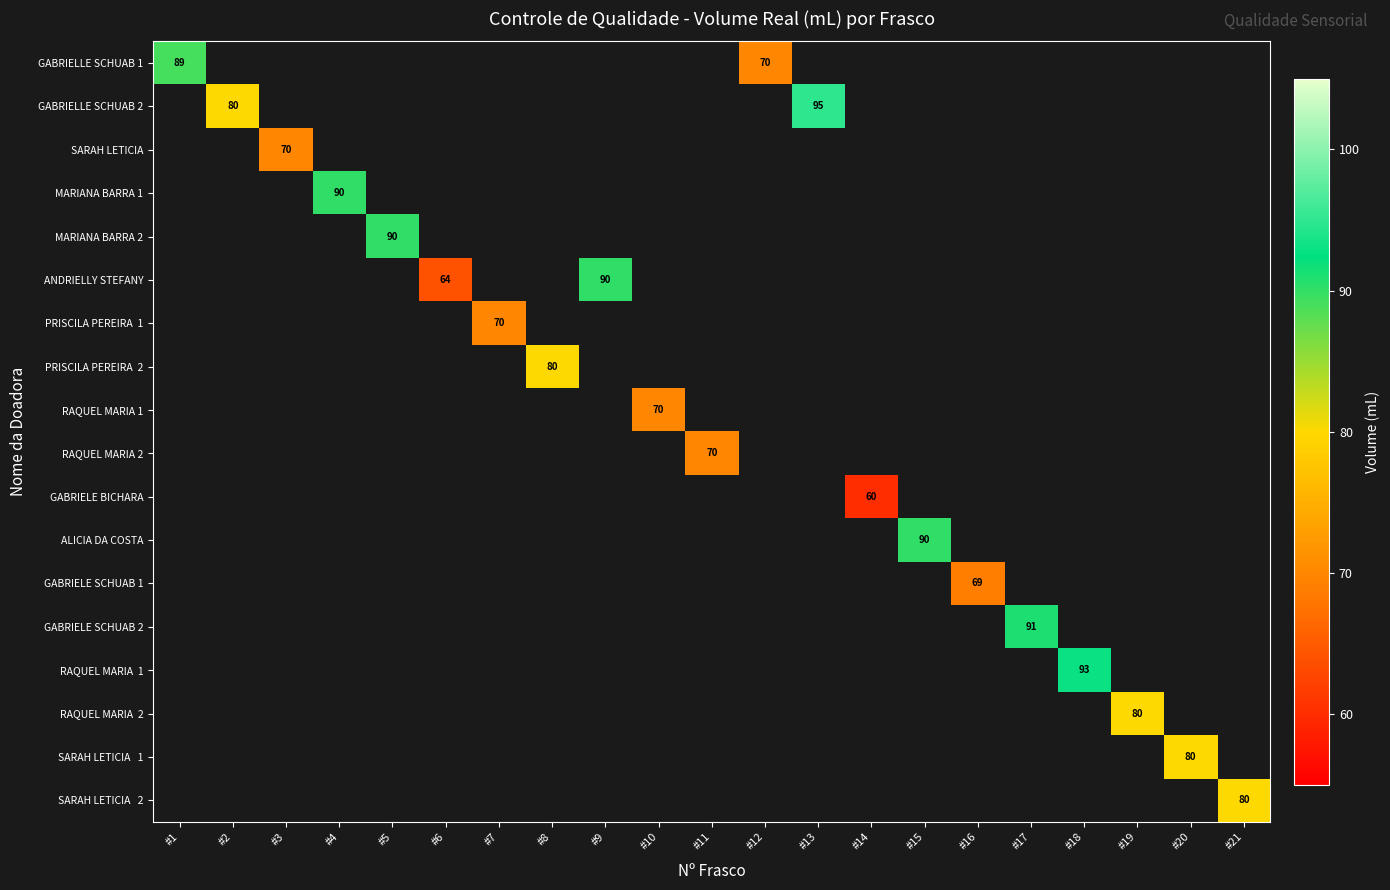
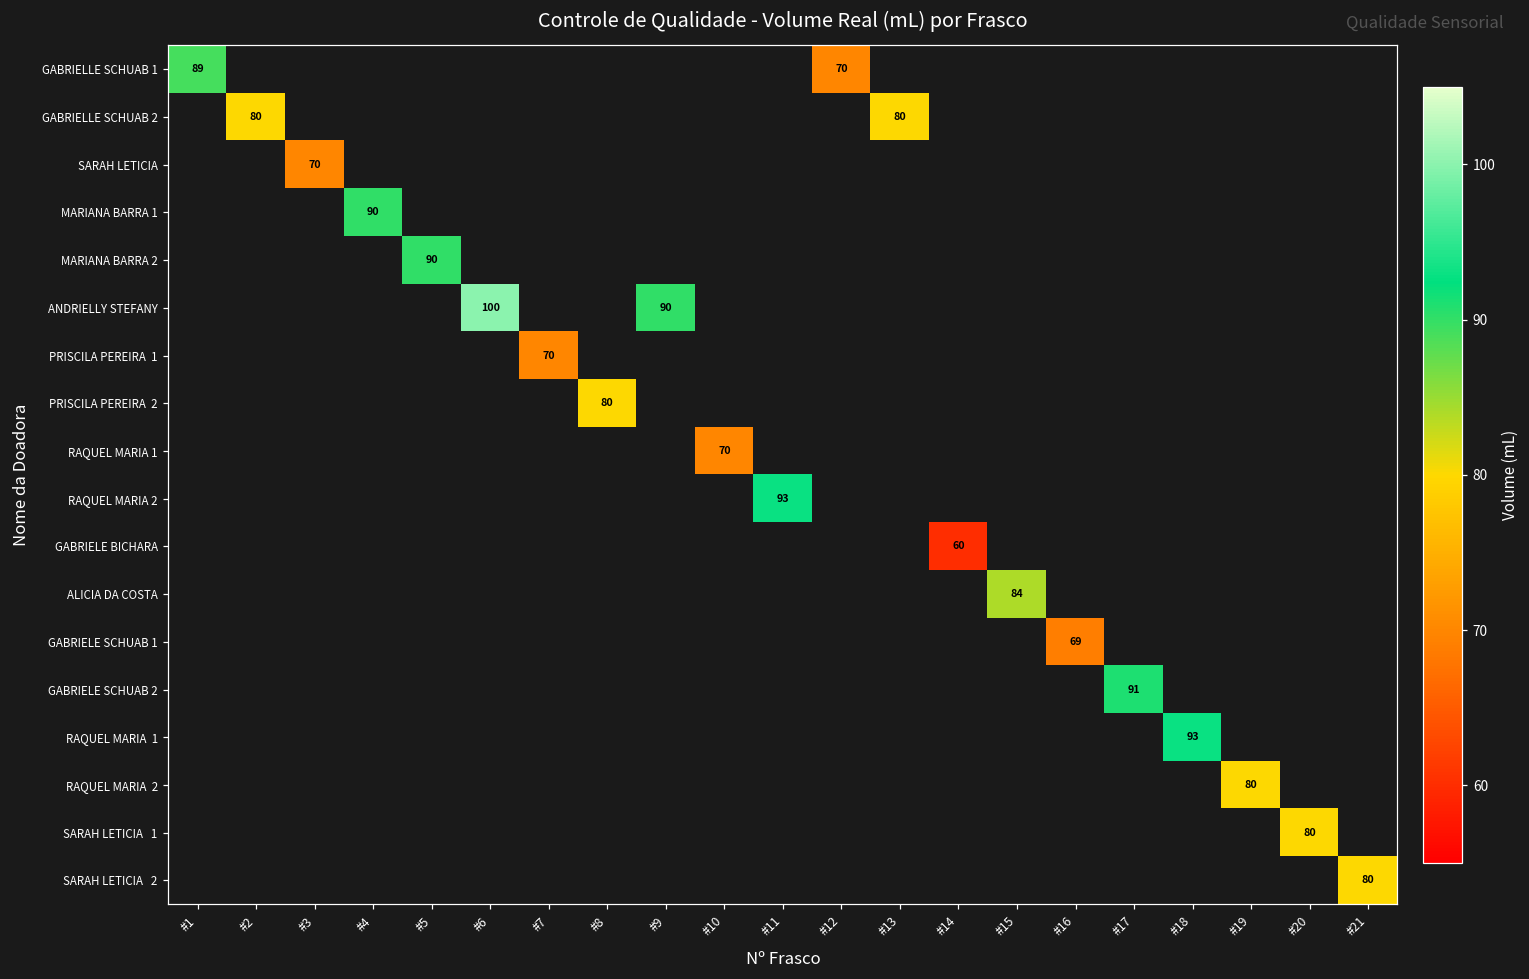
  {
    "GABRIELLE SCHUAB 1": {
      "#1": 89,
      "#12": 70
    },
    "GABRIELLE SCHUAB 2": {
      "#2": 80,
-     "#13": 95
+     "#13": 80
    },
    "SARAH LETICIA": {
      "#3": 70
    },
    "MARIANA BARRA 1": {
      "#4": 90
    },
    "MARIANA BARRA 2": {
      "#5": 90
    },
    "ANDRIELLY STEFANY": {
-     "#6": 64,
+     "#6": 100,
      "#9": 90
    },
    "PRISCILA PEREIRA 1": {
      "#7": 70
    },
    "PRISCILA PEREIRA 2": {
      "#8": 80
    },
    "RAQUEL MARIA 1": {
      "#10": 70,
      "#18": 93
    },
    "RAQUEL MARIA 2": {
-     "#11": 70,
+     "#11": 93,
      "#19": 80
    },
    "GABRIELE BICHARA": {
      "#14": 60
    },
    "ALICIA DA COSTA": {
-     "#15": 90
+     "#15": 84
    },
    "GABRIELE SCHUAB 1": {
      "#16": 69
    },
    "GABRIELE SCHUAB 2": {
      "#17": 91
    },
    "SARAH LETICIA 1": {
      "#20": 80
    },
    "SARAH LETICIA 2": {
      "#21": 80
    }
  }
